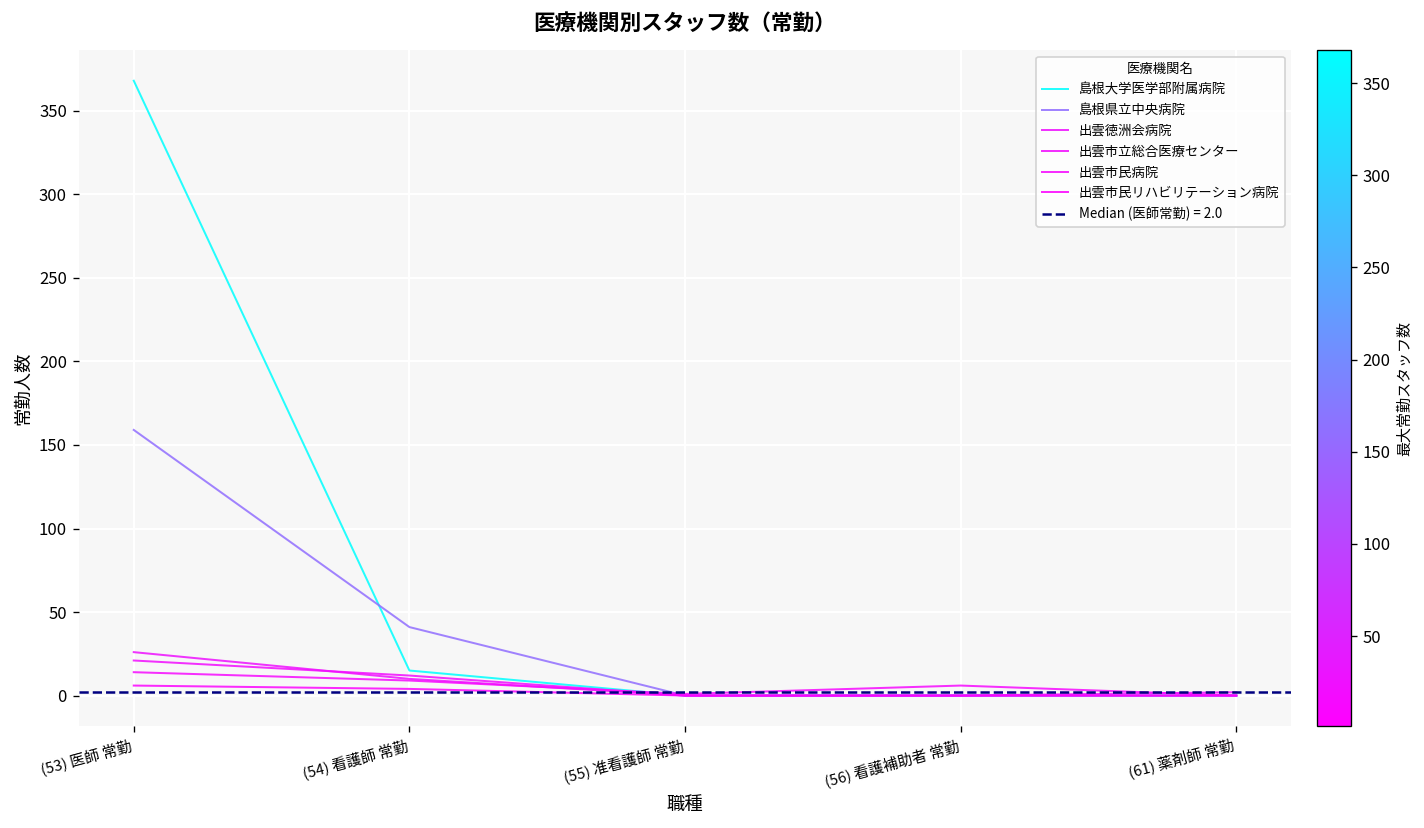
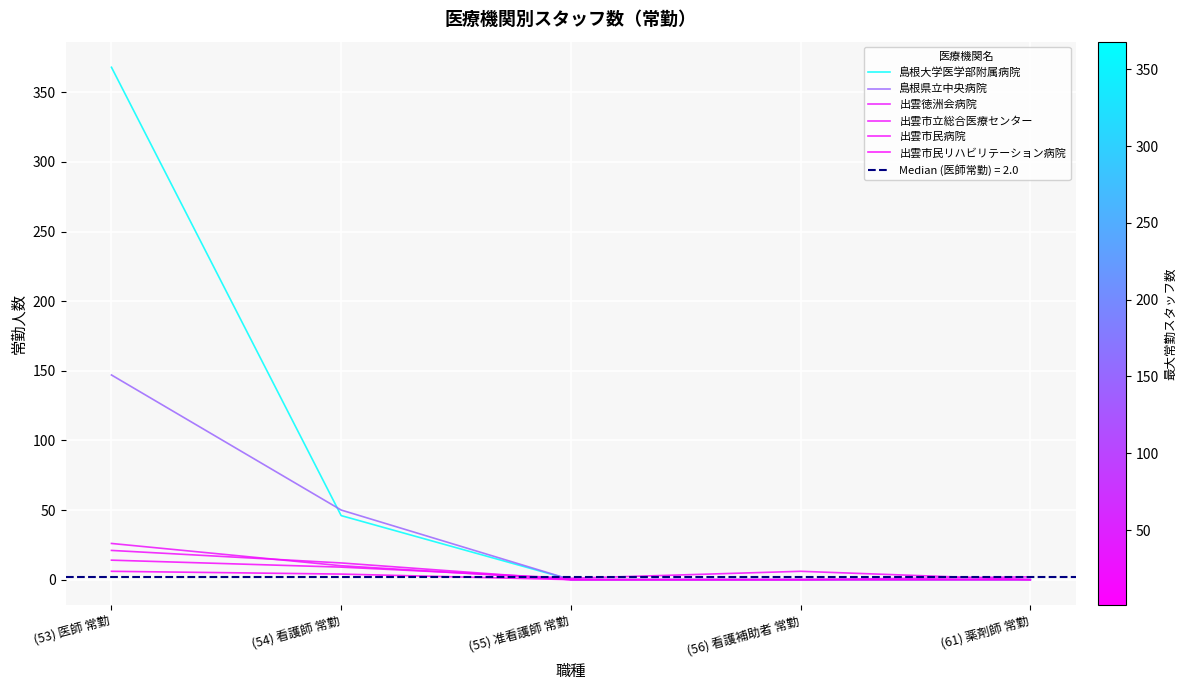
  {
    "島根大学医学部附属病院": {
      "(53) 医師 常勤": 368,
-     "(54) 看護師 常勤": 15
+     "(54) 看護師 常勤": 46
    },
    "島根県立中央病院": {
-     "(53) 医師 常勤": 159,
-     "(54) 看護師 常勤": 41
+     "(53) 医師 常勤": 147,
+     "(54) 看護師 常勤": 50
    }
  }
